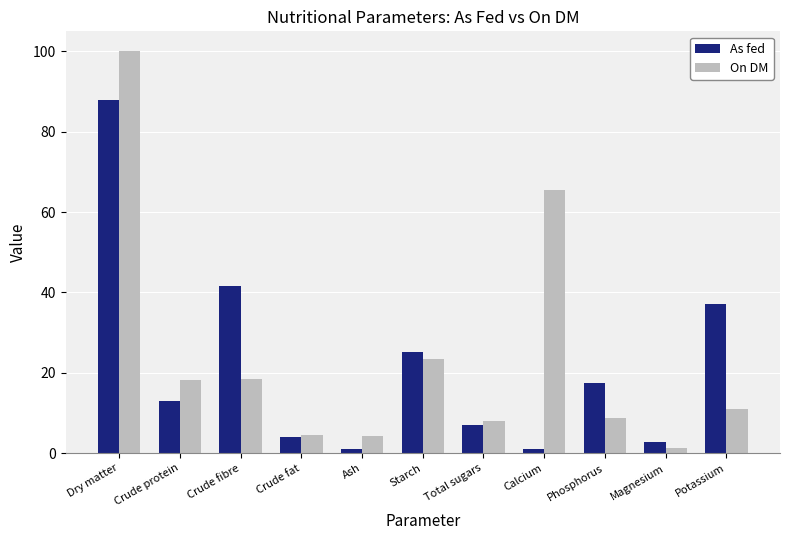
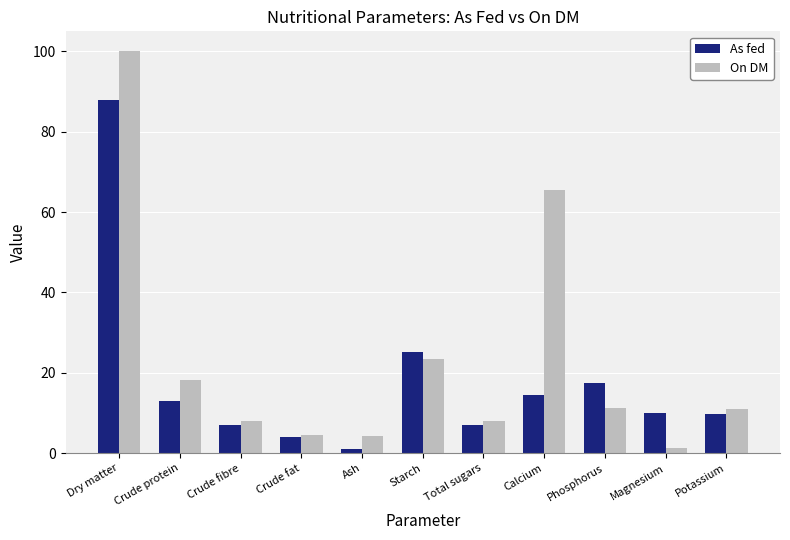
  {
    "As fed": {
      "Dry matter": 88,
      "Crude protein": 13,
-     "Crude fibre": 42,
+     "Crude fibre": 7,
      "Crude fat": 4,
      "Ash": 1,
      "Starch": 25,
      "Total sugars": 7,
-     "Calcium": 1,
+     "Calcium": 14,
      "Phosphorus": 18,
-     "Magnesium": 3,
-     "Potassium": 37
+     "Magnesium": 10,
+     "Potassium": 10
    },
    "On DM": {
      "Dry matter": 100,
      "Crude protein": 18,
-     "Crude fibre": 19,
+     "Crude fibre": 8,
      "Crude fat": 5,
      "Ash": 4,
      "Starch": 24,
      "Total sugars": 8,
      "Calcium": 66,
-     "Phosphorus": 9,
+     "Phosphorus": 11,
      "Magnesium": 1,
      "Potassium": 11
    }
  }
